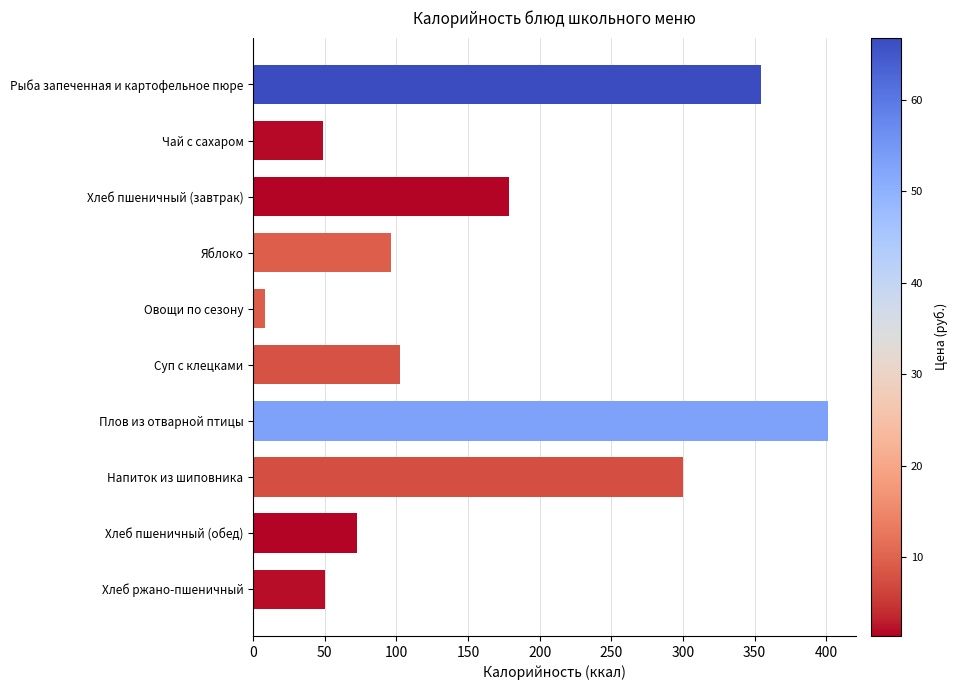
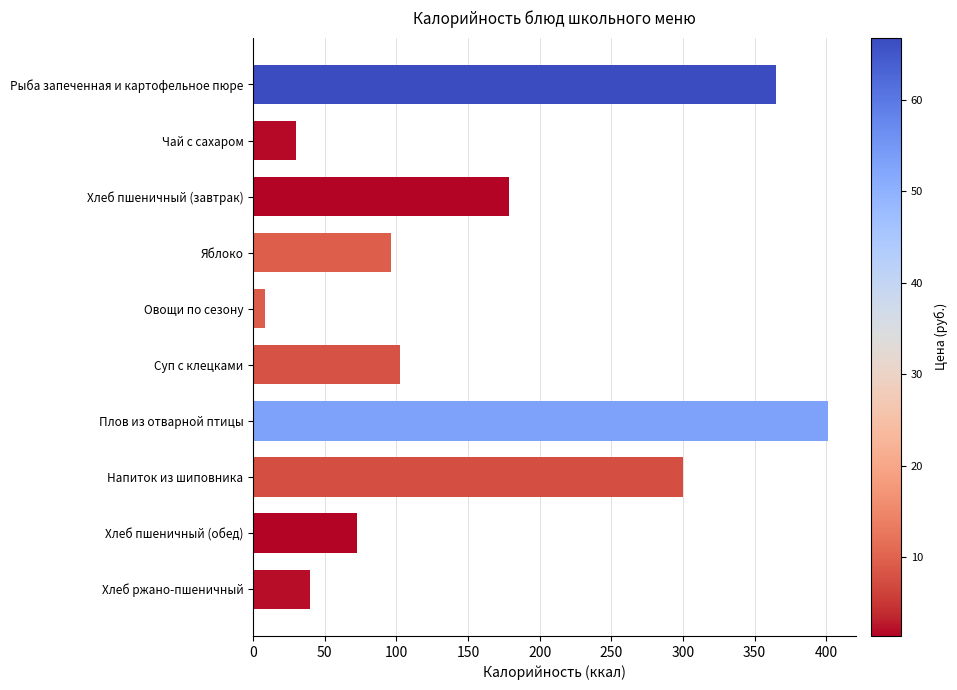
  {
-   "Рыба запеченная и картофельное пюре": 355,
-   "Чай с сахаром": 49,
+   "Рыба запеченная и картофельное пюре": 365,
+   "Чай с сахаром": 30,
    "Хлеб пшеничный (завтрак)": 179,
    "Яблоко": 96,
    "Овощи по сезону": 8,
    "Суп с клецками": 102,
    "Плов из отварной птицы": 401,
    "Напиток из шиповника": 300,
    "Хлеб пшеничный (обед)": 73,
-   "Хлеб ржано-пшеничный": 50
+   "Хлеб ржано-пшеничный": 39
  }
